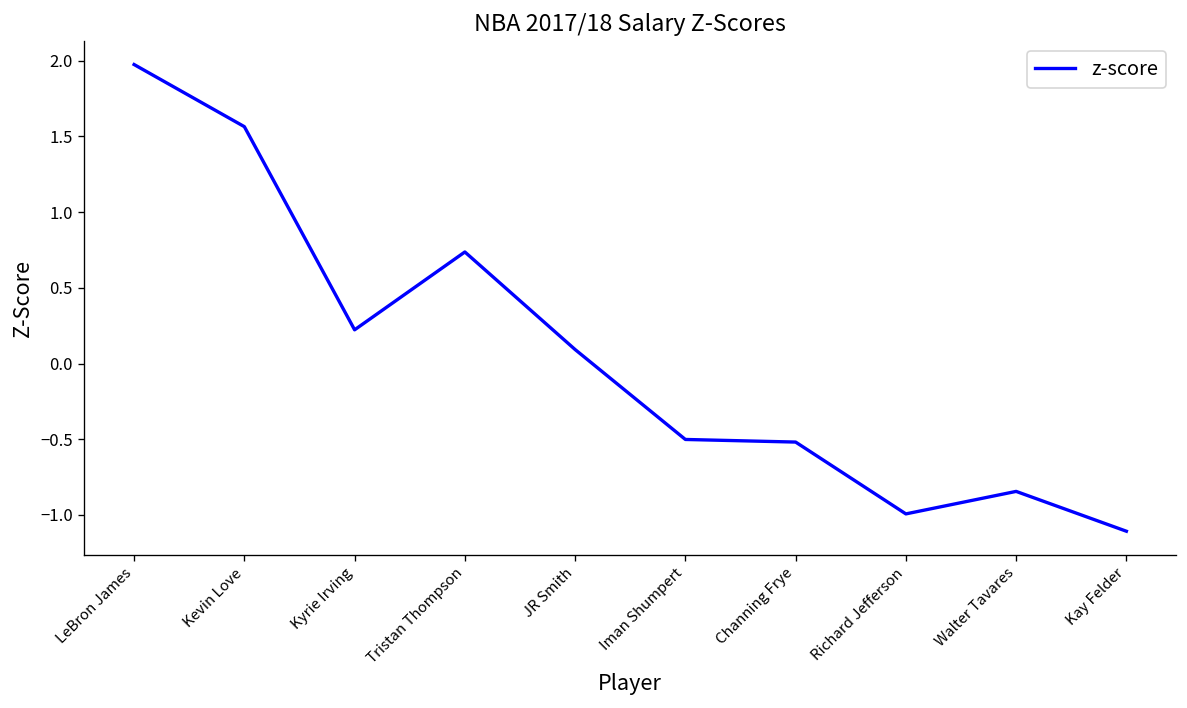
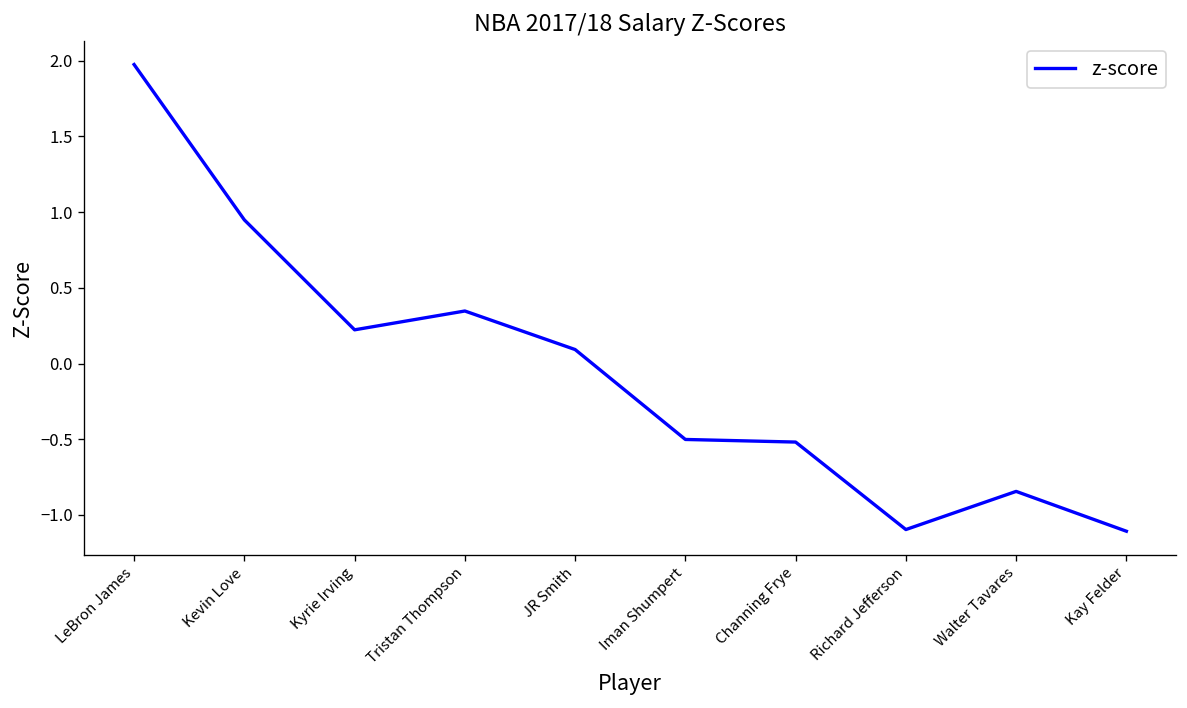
  {
    "LeBron James": 1.97,
-   "Kevin Love": 1.56,
+   "Kevin Love": 0.95,
    "Kyrie Irving": 0.22,
-   "Tristan Thompson": 0.74,
+   "Tristan Thompson": 0.35,
    "JR Smith": 0.09,
    "Iman Shumpert": -0.50,
    "Channing Frye": -0.52,
-   "Richard Jefferson": -0.99,
+   "Richard Jefferson": -1.10,
    "Walter Tavares": -0.84,
    "Kay Felder": -1.11
  }
